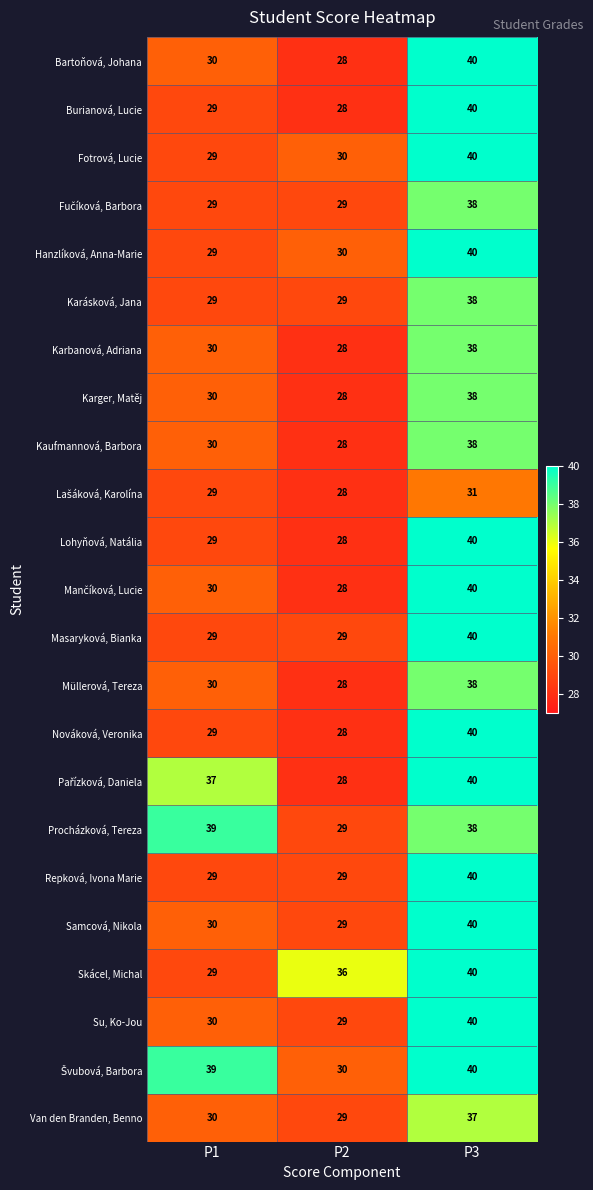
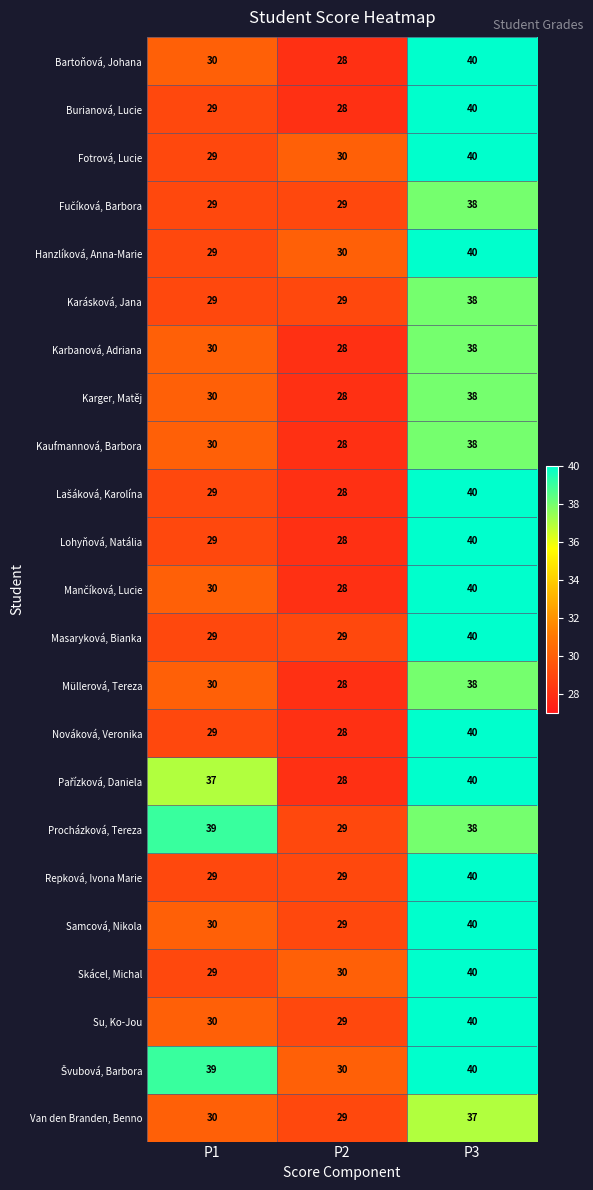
  {
    "Bartoňová, Johana": {
      "P1": 30,
      "P2": 28,
      "P3": 40
    },
    "Burianová, Lucie": {
      "P1": 29,
      "P2": 28,
      "P3": 40
    },
    "Fotrová, Lucie": {
      "P1": 29,
      "P2": 30,
      "P3": 40
    },
    "Fučíková, Barbora": {
      "P1": 29,
      "P2": 29,
      "P3": 38
    },
    "Hanzlíková, Anna-Marie": {
      "P1": 29,
      "P2": 30,
      "P3": 40
    },
    "Karásková, Jana": {
      "P1": 29,
      "P2": 29,
      "P3": 38
    },
    "Karbanová, Adriana": {
      "P1": 30,
      "P2": 28,
      "P3": 38
    },
    "Karger, Matěj": {
      "P1": 30,
      "P2": 28,
      "P3": 38
    },
    "Kaufmannová, Barbora": {
      "P1": 30,
      "P2": 28,
      "P3": 38
    },
    "Lašáková, Karolína": {
      "P1": 29,
      "P2": 28,
-     "P3": 31
+     "P3": 40
    },
    "Lohyňová, Natália": {
      "P1": 29,
      "P2": 28,
      "P3": 40
    },
    "Mančíková, Lucie": {
      "P1": 30,
      "P2": 28,
      "P3": 40
    },
    "Masaryková, Bianka": {
      "P1": 29,
      "P2": 29,
      "P3": 40
    },
    "Müllerová, Tereza": {
      "P1": 30,
      "P2": 28,
      "P3": 38
    },
    "Nováková, Veronika": {
      "P1": 29,
      "P2": 28,
      "P3": 40
    },
    "Pařízková, Daniela": {
      "P1": 37,
      "P2": 28,
      "P3": 40
    },
    "Procházková, Tereza": {
      "P1": 39,
      "P2": 29,
      "P3": 38
    },
    "Repková, Ivona Marie": {
      "P1": 29,
      "P2": 29,
      "P3": 40
    },
    "Samcová, Nikola": {
      "P1": 30,
      "P2": 29,
      "P3": 40
    },
    "Skácel, Michal": {
      "P1": 29,
-     "P2": 36,
+     "P2": 30,
      "P3": 40
    },
    "Su, Ko-Jou": {
      "P1": 30,
      "P2": 29,
      "P3": 40
    },
    "Švubová, Barbora": {
      "P1": 39,
      "P2": 30,
      "P3": 40
    },
    "Van den Branden, Benno": {
      "P1": 30,
      "P2": 29,
      "P3": 37
    }
  }
